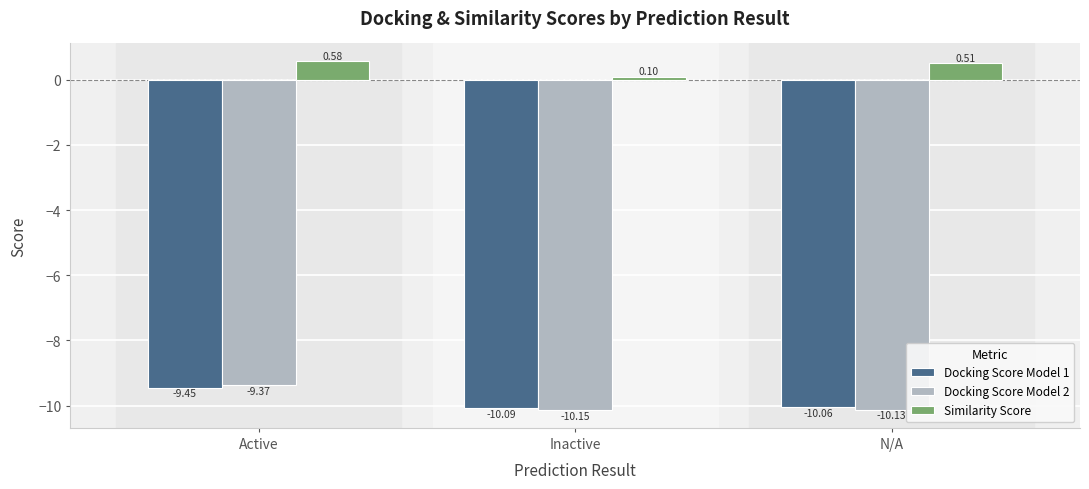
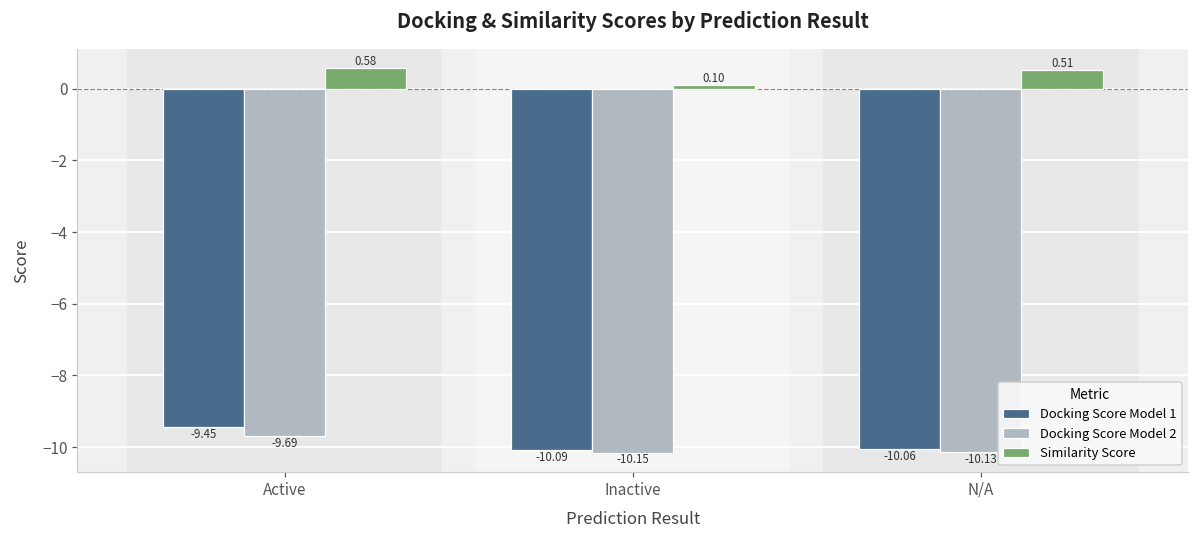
  {
    "Docking Score Model 1": {
      "Active": -9.45,
      "Inactive": -10.09,
      "N/A": -10.06
    },
    "Docking Score Model 2": {
-     "Active": -9.37,
+     "Active": -9.69,
      "Inactive": -10.15
    },
    "Similarity Score": {
      "Active": 0.58,
      "Inactive": 0.10,
      "N/A": 0.51
    }
  }
